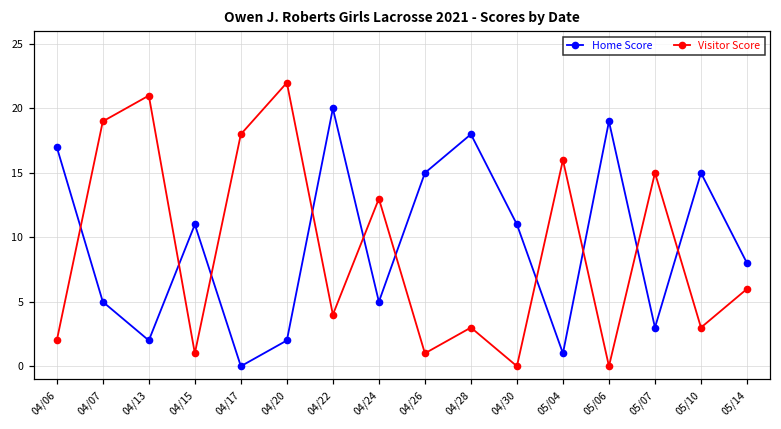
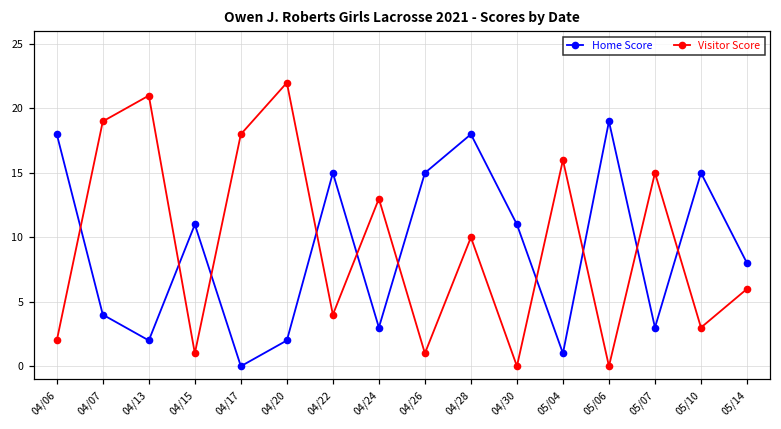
  {
    "Home Score": {
-     "04/06": 17,
-     "04/07": 5,
+     "04/06": 18,
+     "04/07": 4,
      "04/13": 2,
      "04/15": 11,
      "04/17": 0,
      "04/20": 2,
-     "04/22": 20,
-     "04/24": 5,
+     "04/22": 15,
+     "04/24": 3,
      "04/26": 15,
      "04/28": 18,
      "04/30": 11,
      "05/04": 1,
      "05/06": 19,
      "05/07": 3,
      "05/10": 15,
      "05/14": 8
    },
    "Visitor Score": {
      "04/06": 2,
      "04/07": 19,
      "04/13": 21,
      "04/15": 1,
      "04/17": 18,
      "04/20": 22,
      "04/22": 4,
      "04/24": 13,
      "04/26": 1,
-     "04/28": 3,
+     "04/28": 10,
      "04/30": 0,
      "05/04": 16,
      "05/06": 0,
      "05/07": 15,
      "05/10": 3,
      "05/14": 6
    }
  }
